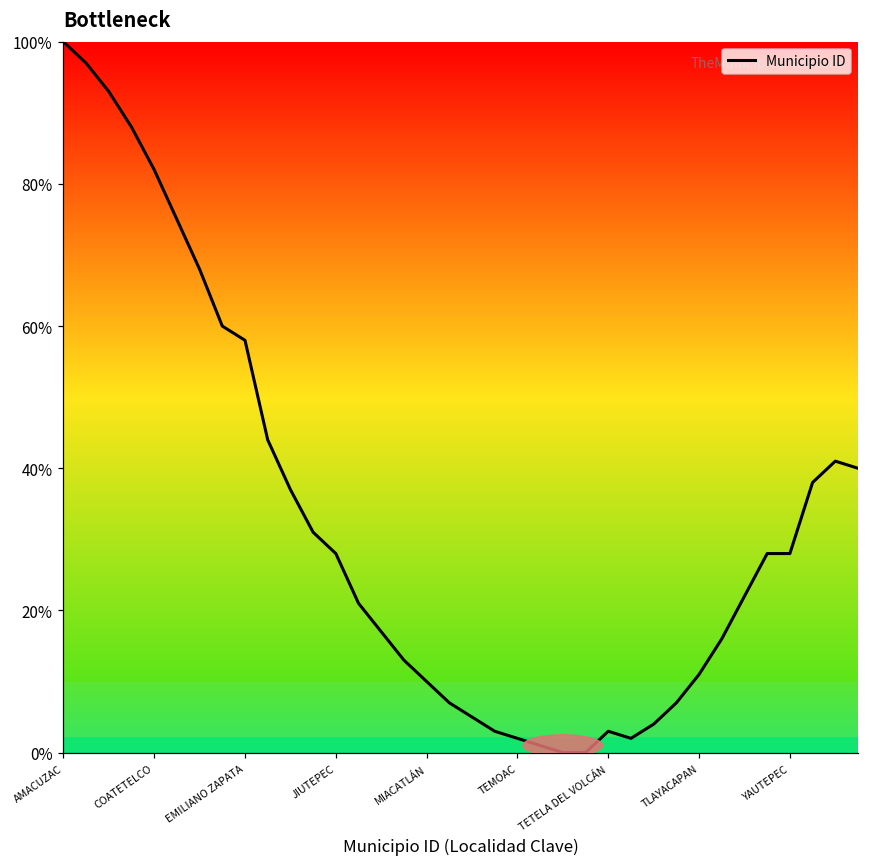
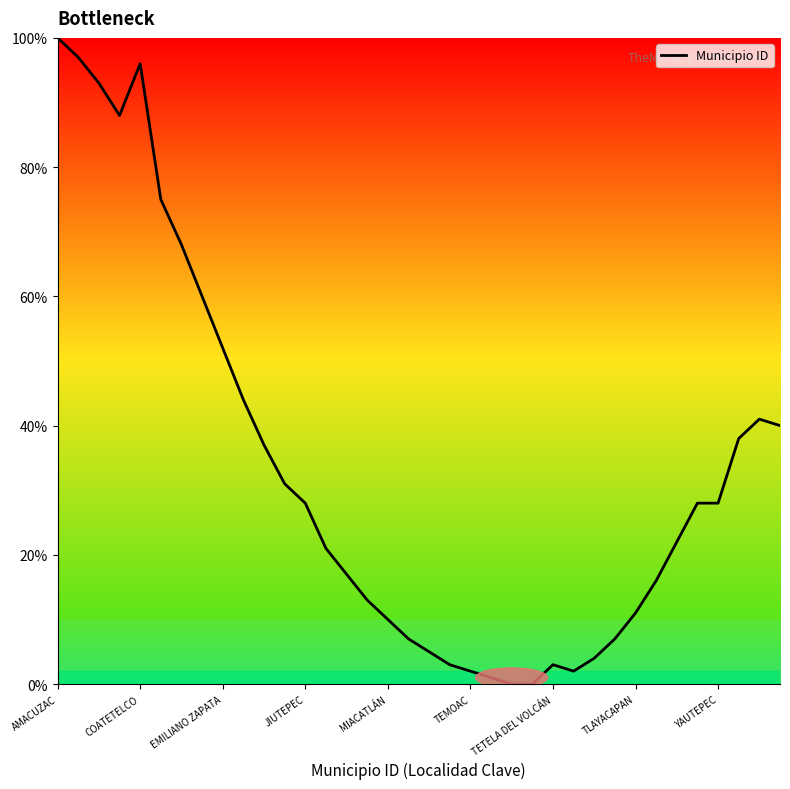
  {
    "AMACUZAC": "100%",
-   "COATETELCO": "82%",
-   "EMILIANO ZAPATA": "58%",
+   "COATETELCO": "96%",
+   "EMILIANO ZAPATA": "52%",
    "JIUTEPEC": "28%",
    "MIACATLÁN": "10%",
    "TETELA DEL VOLCÁN": "3%",
    "TLAYACAPAN": "11%",
    "YAUTEPEC": "28%"
  }
